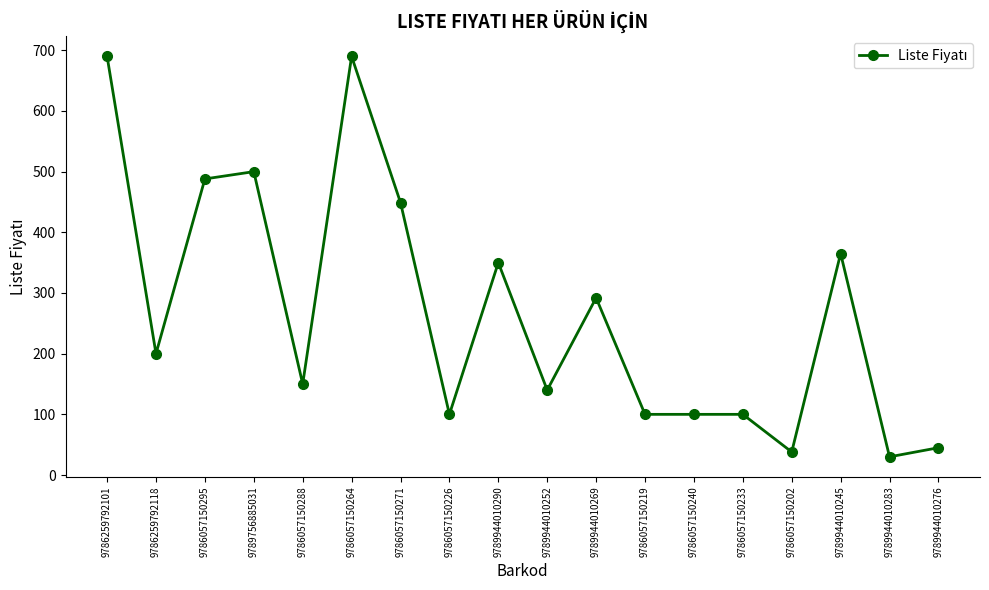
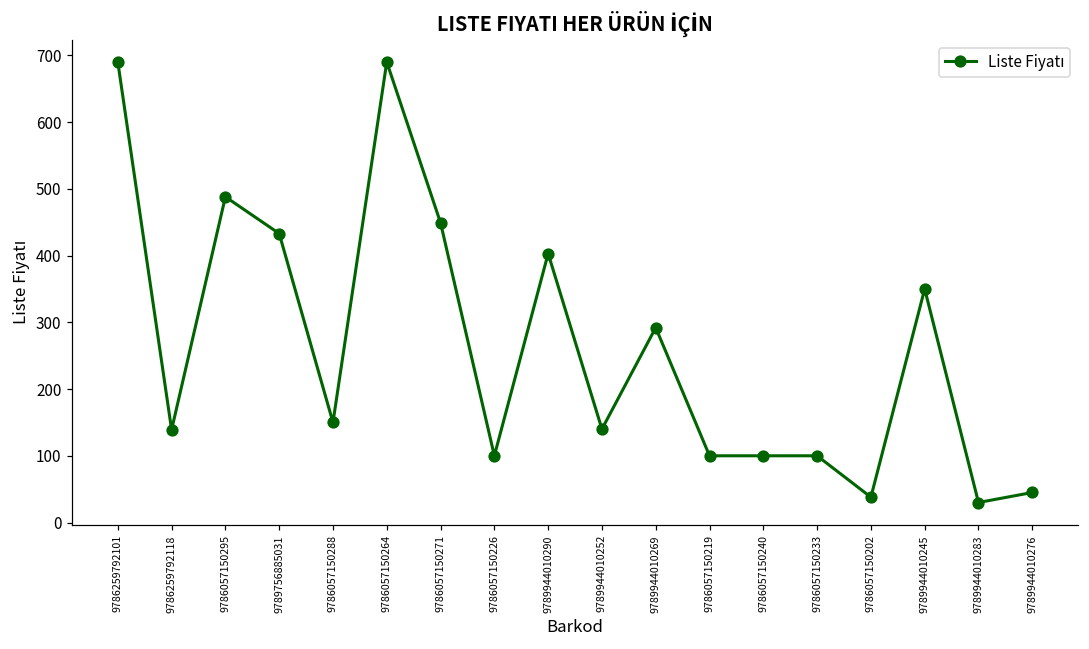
  {
    "9786259792101": 690,
-   "9786259792118": 200,
+   "9786259792118": 140,
    "9786057150295": 490,
-   "9789756885031": 500,
+   "9789756885031": 430,
    "9786057150288": 150,
    "9786057150264": 690,
    "9786057150271": 450,
    "9786057150226": 100,
-   "9789944010290": 350,
+   "9789944010290": 400,
    "9789944010252": 140,
    "9789944010269": 290,
    "9786057150219": 100,
    "9786057150240": 100,
    "9786057150233": 100,
    "9786057150202": 40,
-   "9789944010245": 370,
+   "9789944010245": 350,
    "9789944010283": 30,
    "9789944010276": 50
  }
